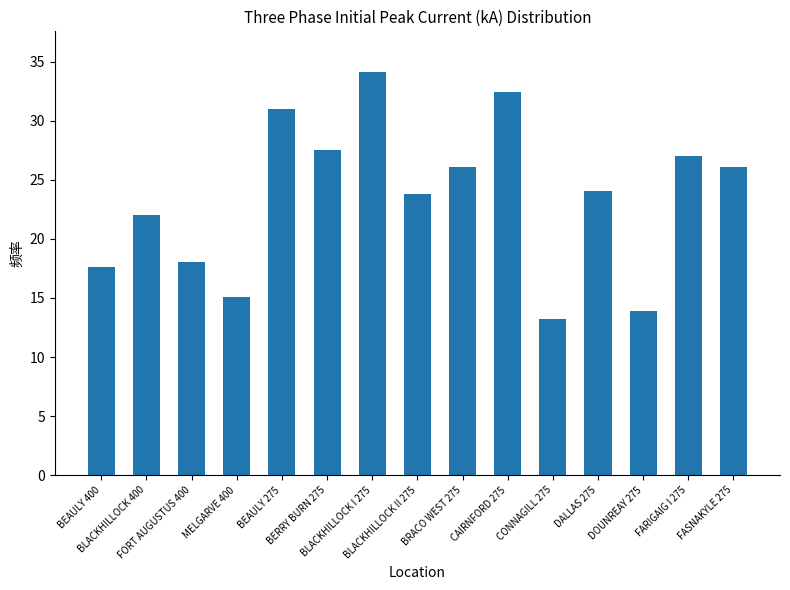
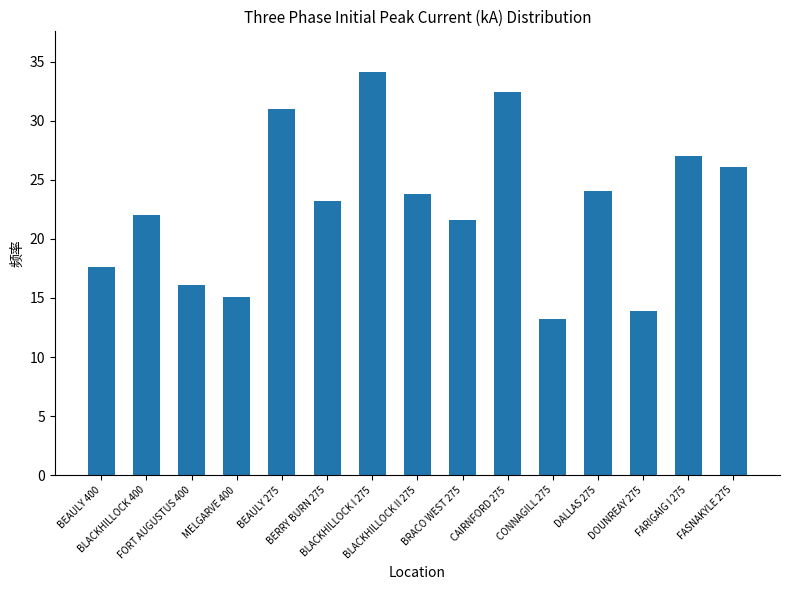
  {
    "BEAULY 400": 17.6,
    "BLACKHILLOCK 400": 22.0,
-   "FORT AUGUSTUS 400": 18.0,
+   "FORT AUGUSTUS 400": 16.1,
    "MELGARVE 400": 15.1,
    "BEAULY 275": 31.0,
-   "BERRY BURN 275": 27.6,
+   "BERRY BURN 275": 23.2,
    "BLACKHILLOCK I 275": 34.2,
    "BLACKHILLOCK II 275": 23.8,
-   "BRACO WEST 275": 26.1,
+   "BRACO WEST 275": 21.6,
    "CAIRNFORD 275": 32.4,
    "CONNAGILL 275": 13.2,
    "DALLAS 275": 24.1,
    "DOUNREAY 275": 13.9,
    "FARIGAIG I 275": 27.0,
    "FASNAKYLE 275": 26.1
  }
